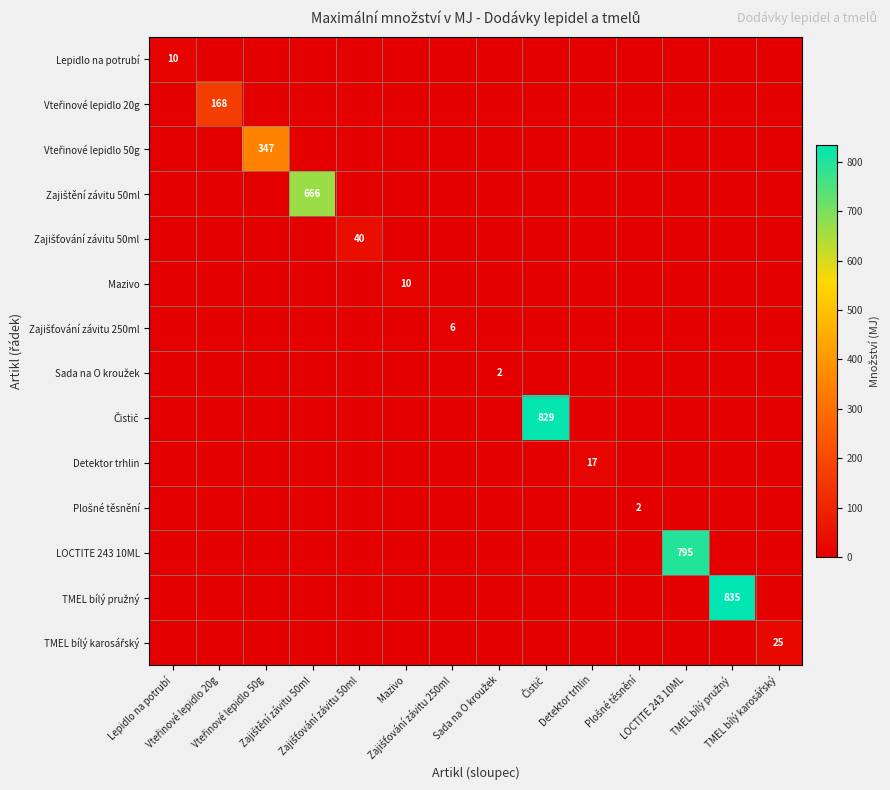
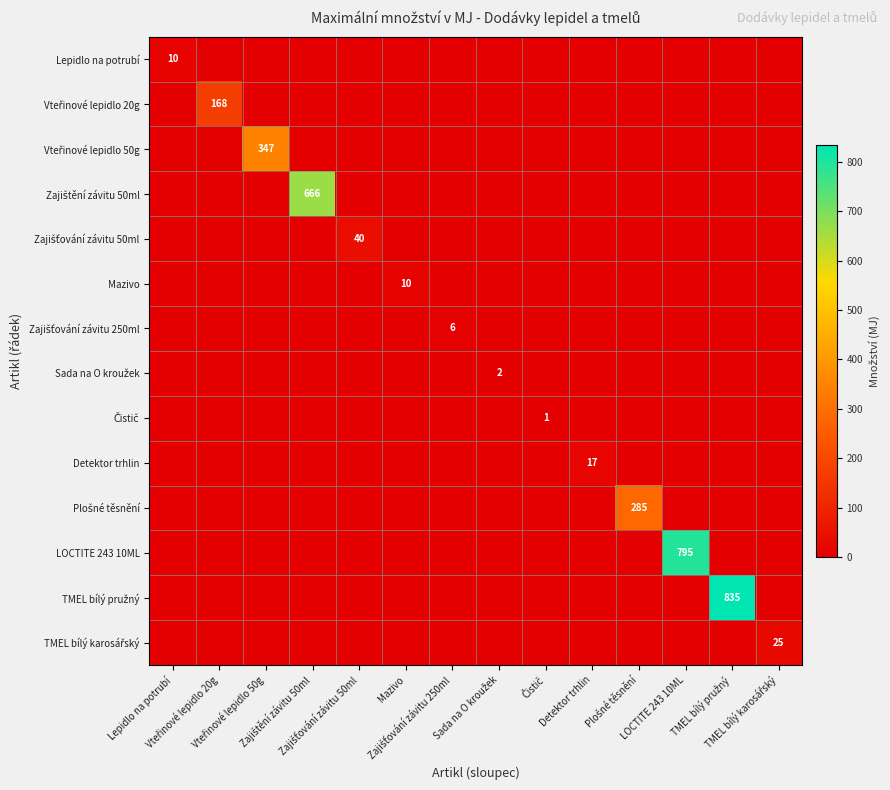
  {
    "Lepidlo na potrubí": {
      "Lepidlo na potrubí": 10
    },
    "Vteřinové lepidlo 20g": {
      "Vteřinové lepidlo 20g": 168
    },
    "Vteřinové lepidlo 50g": {
      "Vteřinové lepidlo 50g": 347
    },
    "Zajištění závitu 50ml": {
      "Zajištění závitu 50ml": 666
    },
    "Zajišťování závitu 50ml": {
      "Zajišťování závitu 50ml": 40
    },
    "Mazivo": {
      "Mazivo": 10
    },
    "Zajišťování závitu 250ml": {
      "Zajišťování závitu 250ml": 6
    },
    "Sada na O kroužek": {
      "Sada na O kroužek": 2
    },
    "Čistič": {
-     "Čistič": 829
+     "Čistič": 1
    },
    "Detektor trhlin": {
      "Detektor trhlin": 17
    },
    "Plošné těsnění": {
-     "Plošné těsnění": 2
+     "Plošné těsnění": 285
    },
    "LOCTITE 243 10ML": {
      "LOCTITE 243 10ML": 795
    },
    "TMEL bílý pružný": {
      "TMEL bílý pružný": 835
    },
    "TMEL bílý karosářský": {
      "TMEL bílý karosářský": 25
    }
  }
